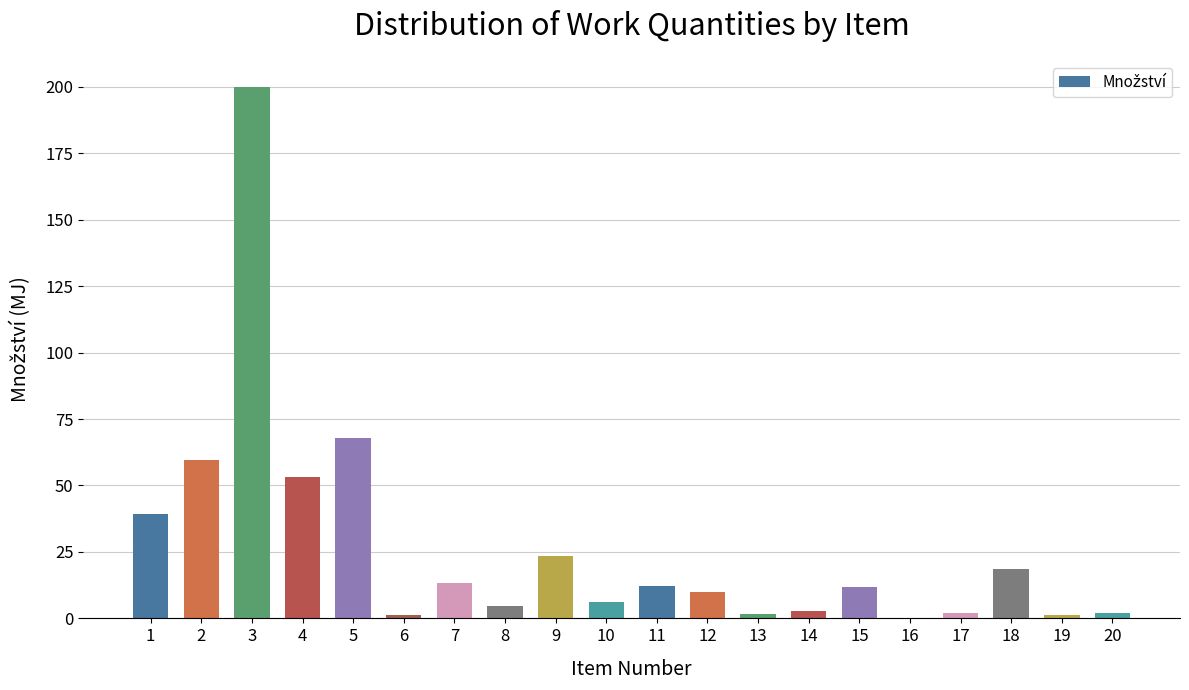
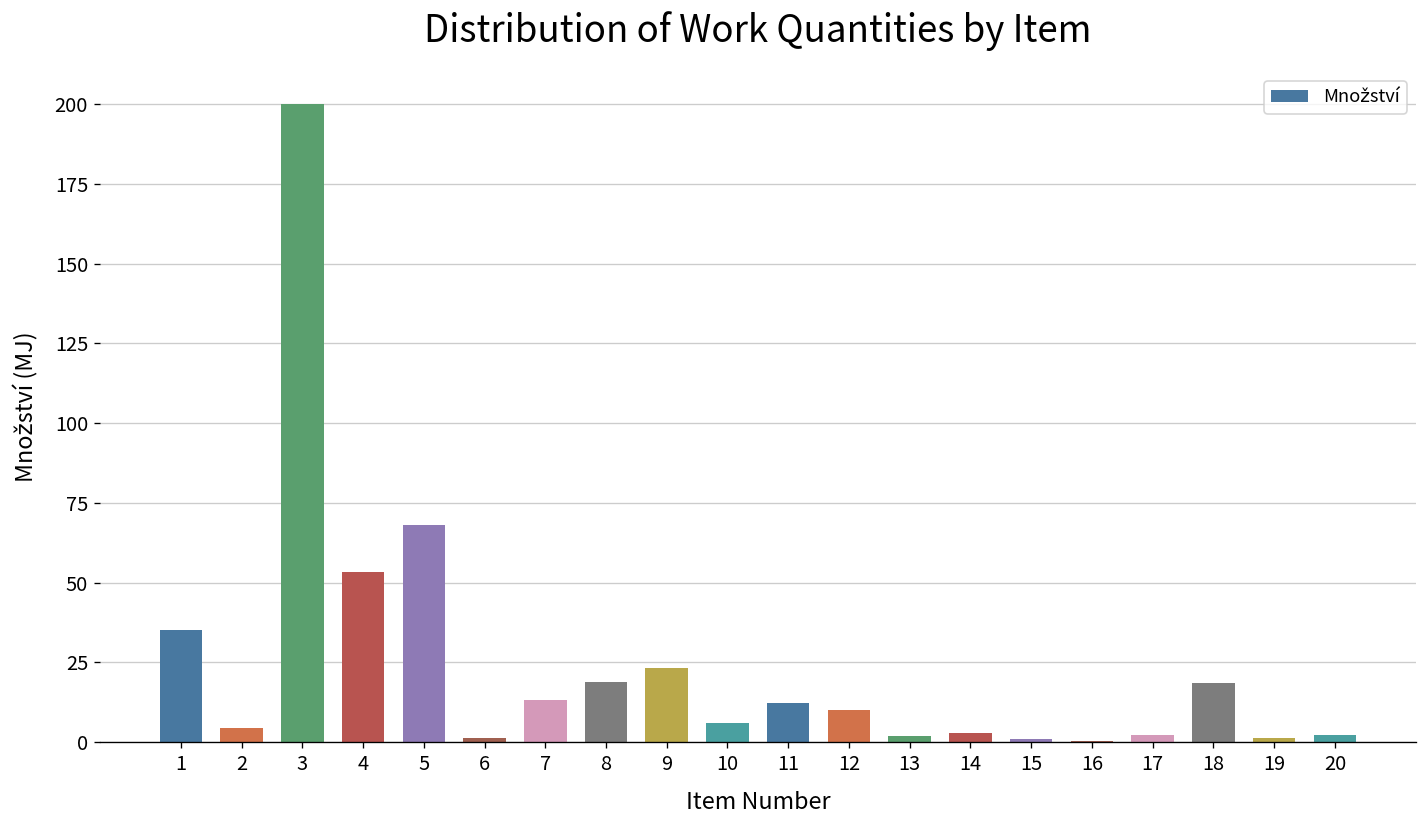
  {
-   "1": 39,
-   "2": 60,
+   "1": 35,
+   "2": 5,
    "3": 200,
    "4": 53,
    "5": 68,
    "6": 1,
    "7": 13,
-   "8": 5,
+   "8": 19,
    "9": 23,
    "10": 6,
    "11": 12,
    "12": 10,
    "13": 2,
    "14": 3,
-   "15": 12,
+   "15": 1,
    "17": 2,
    "18": 18,
    "19": 1,
    "20": 2
  }
